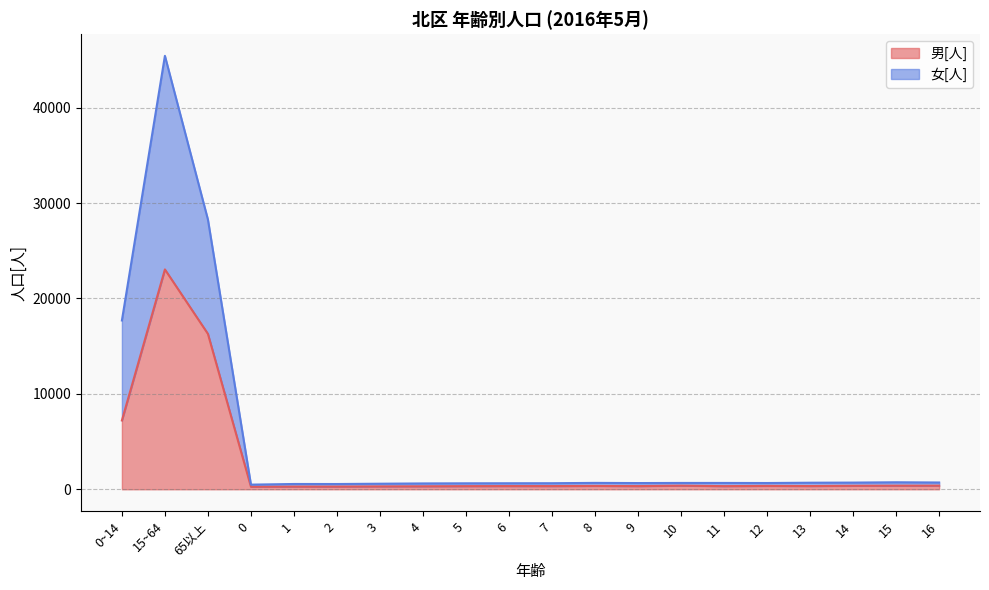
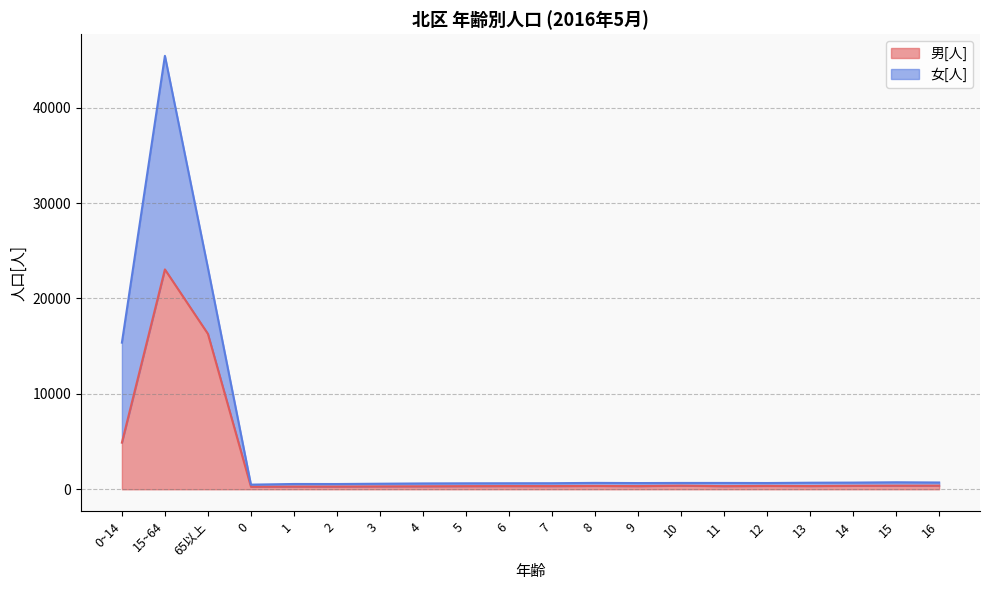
  {
    "男[人]": {
-     "0~14": 7000,
+     "0~14": 5000,
      "15~64": 23000,
      "65以上": 16000,
      "1": 0,
      "2": 0,
      "3": 0,
      "4": 0,
      "5": 0,
      "6": 0,
      "7": 0,
      "8": 0,
      "9": 0,
      "10": 0,
      "11": 0,
      "12": 0,
      "13": 0,
      "14": 0,
      "15": 0,
      "16": 0
    },
    "女[人]": {
      "0~14": 10000,
      "15~64": 22000,
-     "65以上": 12000,
+     "65以上": 7000,
      "1": 0,
      "2": 0,
      "3": 0,
      "4": 0,
      "5": 0,
      "6": 0,
      "7": 0,
      "8": 0,
      "9": 0,
      "10": 0,
      "11": 0,
      "12": 0,
      "13": 0,
      "14": 0,
      "15": 0,
      "16": 0
    }
  }
